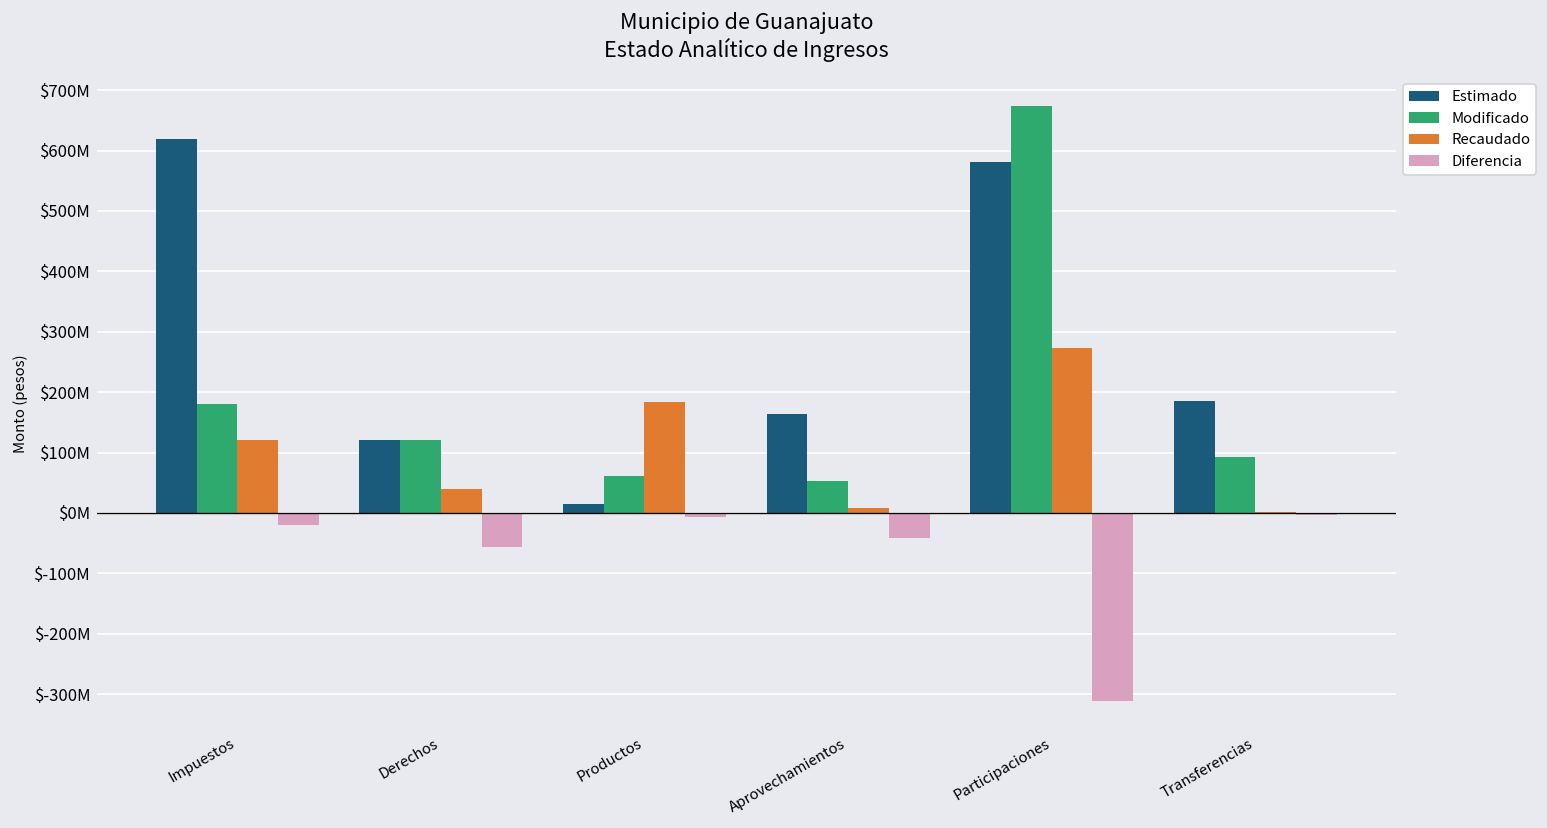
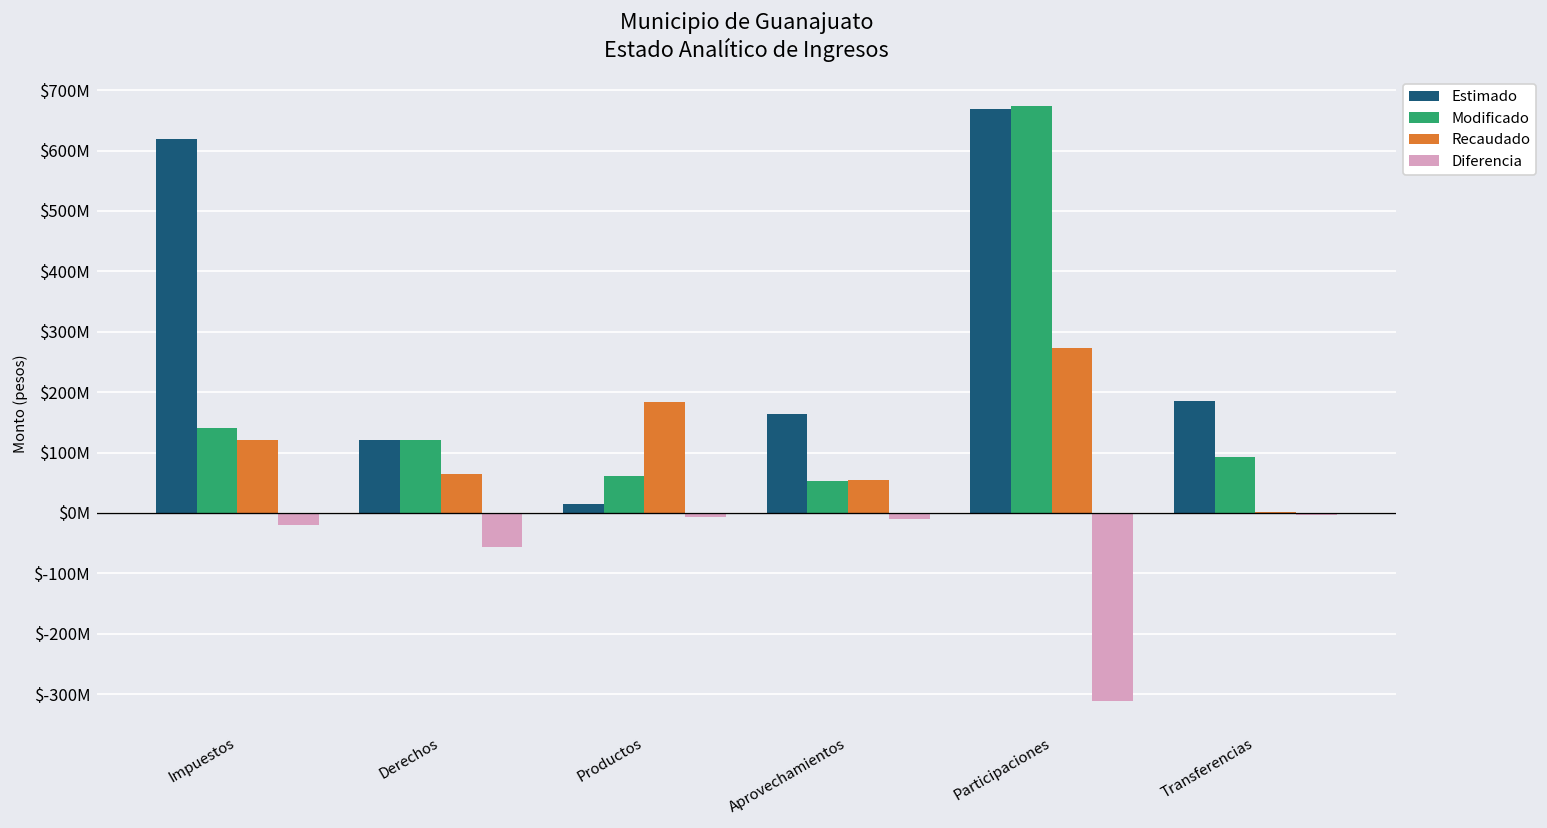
  {
    "Estimado": {
      "Impuestos": "$620000000",
      "Derechos": "$120000000",
      "Productos": "$10000000",
      "Aprovechamientos": "$160000000",
-     "Participaciones": "$580000000",
+     "Participaciones": "$670000000",
      "Transferencias": "$190000000"
    },
    "Modificado": {
-     "Impuestos": "$180000000",
+     "Impuestos": "$140000000",
      "Derechos": "$120000000",
      "Productos": "$60000000",
      "Aprovechamientos": "$50000000",
      "Participaciones": "$670000000",
      "Transferencias": "$90000000"
    },
    "Recaudado": {
      "Impuestos": "$120000000",
-     "Derechos": "$40000000",
+     "Derechos": "$60000000",
      "Productos": "$180000000",
-     "Aprovechamientos": "$10000000",
+     "Aprovechamientos": "$50000000",
      "Participaciones": "$270000000"
    },
    "Diferencia": {
      "Impuestos": "$-20000000",
      "Derechos": "$-60000000",
      "Productos": "$-10000000",
-     "Aprovechamientos": "$-40000000",
+     "Aprovechamientos": "$-10000000",
      "Participaciones": "$-310000000"
    }
  }
